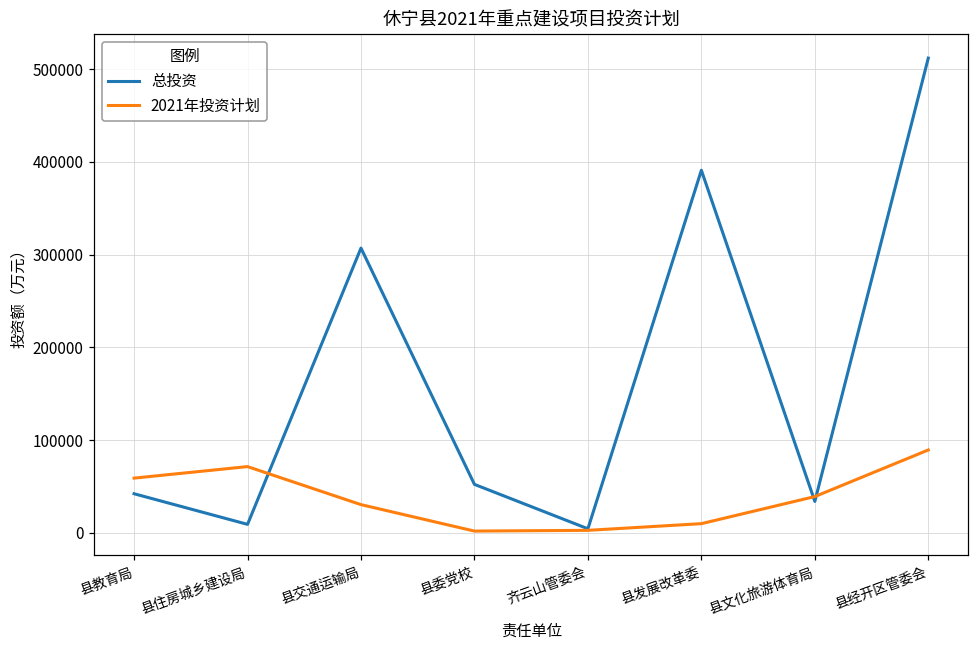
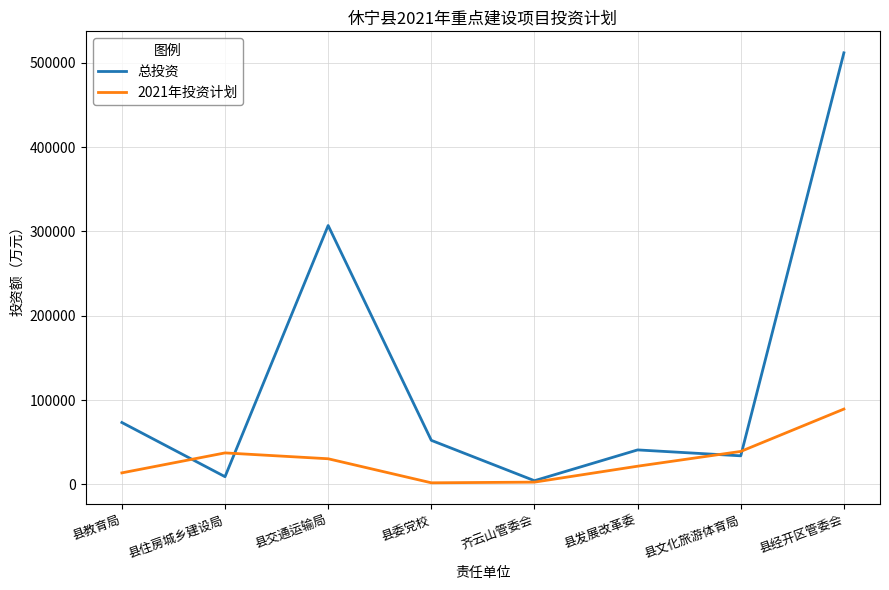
  {
    "总投资": {
-     "县教育局": 40000,
+     "县教育局": 70000,
      "县住房城乡建设局": 10000,
      "县交通运输局": 310000,
      "县委党校": 50000,
-     "县发展改革委": 390000,
+     "县发展改革委": 40000,
      "县文化旅游体育局": 30000,
      "县经开区管委会": 510000
    },
    "2021年投资计划": {
-     "县教育局": 60000,
-     "县住房城乡建设局": 70000,
+     "县教育局": 10000,
+     "县住房城乡建设局": 40000,
      "县交通运输局": 30000,
      "县委党校": 0,
-     "县发展改革委": 10000,
+     "县发展改革委": 20000,
      "县文化旅游体育局": 40000,
      "县经开区管委会": 90000
    }
  }
